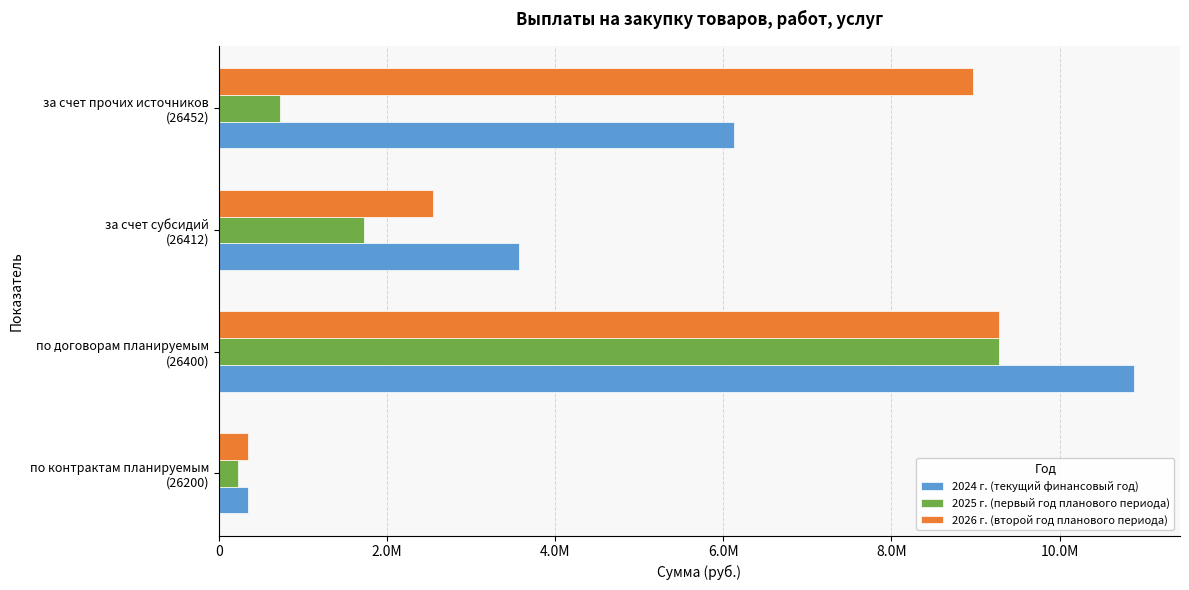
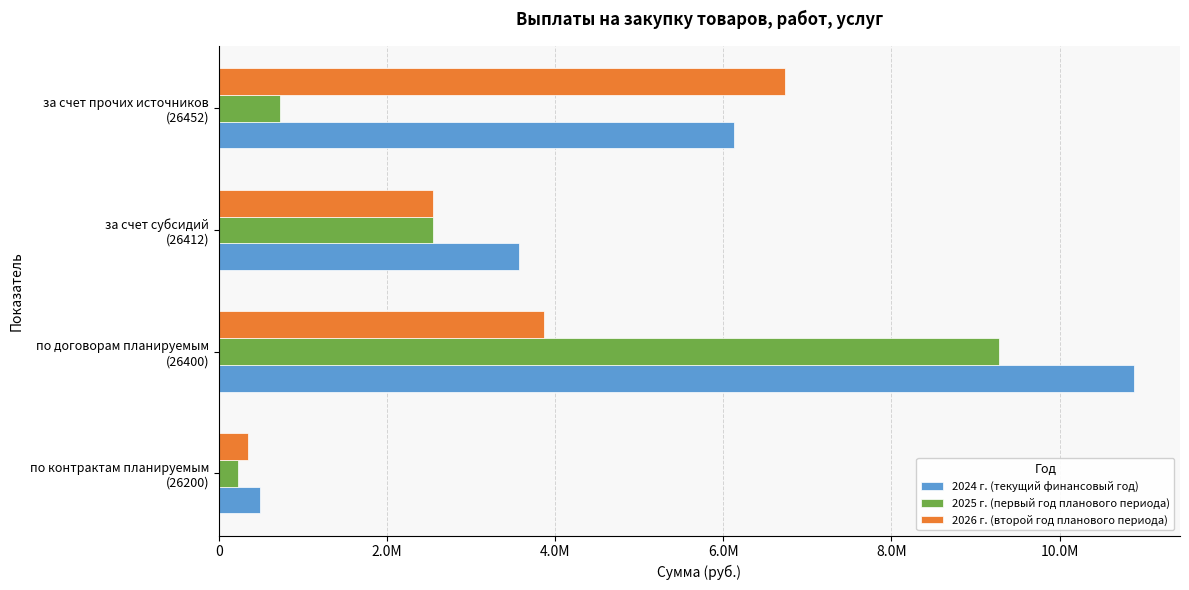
  {
    "2024 г. (текущий финансовый год)": {
      "за счет прочих источников (26452)": 6100000,
      "за счет субсидий (26412)": 3600000,
      "по договорам планируемым (26400)": 10900000,
-     "по контрактам планируемым (26200)": 400000
+     "по контрактам планируемым (26200)": 500000
    },
    "2025 г. (первый год планового периода)": {
      "за счет прочих источников (26452)": 700000,
-     "за счет субсидий (26412)": 1700000,
+     "за счет субсидий (26412)": 2600000,
      "по договорам планируемым (26400)": 9300000,
      "по контрактам планируемым (26200)": 200000
    },
    "2026 г. (второй год планового периода)": {
-     "за счет прочих источников (26452)": 9000000,
+     "за счет прочих источников (26452)": 6700000,
      "за счет субсидий (26412)": 2600000,
-     "по договорам планируемым (26400)": 9300000,
+     "по договорам планируемым (26400)": 3900000,
      "по контрактам планируемым (26200)": 400000
    }
  }
